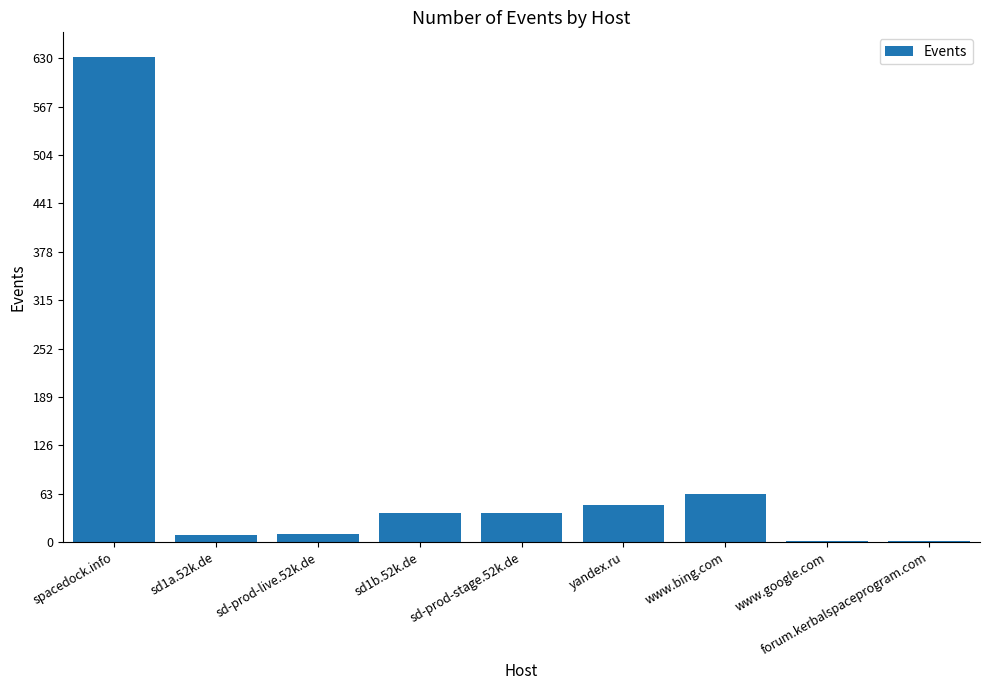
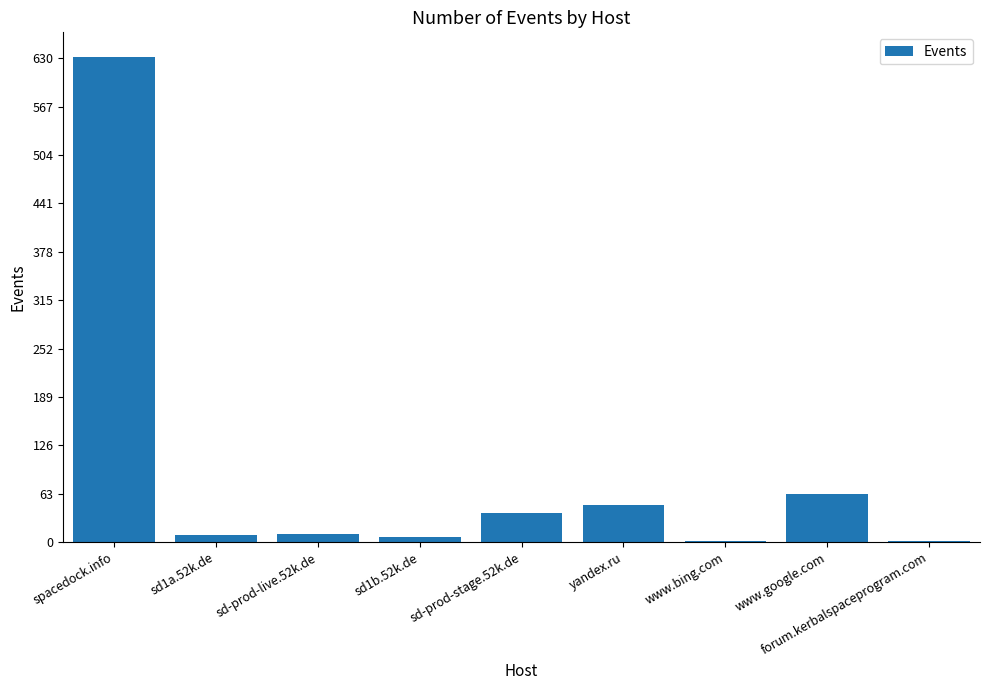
  {
    "spacedock.info": 630,
    "sd1a.52k.de": 10,
    "sd-prod-live.52k.de": 10,
-   "sd1b.52k.de": 40,
+   "sd1b.52k.de": 10,
    "sd-prod-stage.52k.de": 40,
    "yandex.ru": 50,
-   "www.bing.com": 60,
-   "www.google.com": 0
+   "www.bing.com": 0,
+   "www.google.com": 60
  }
